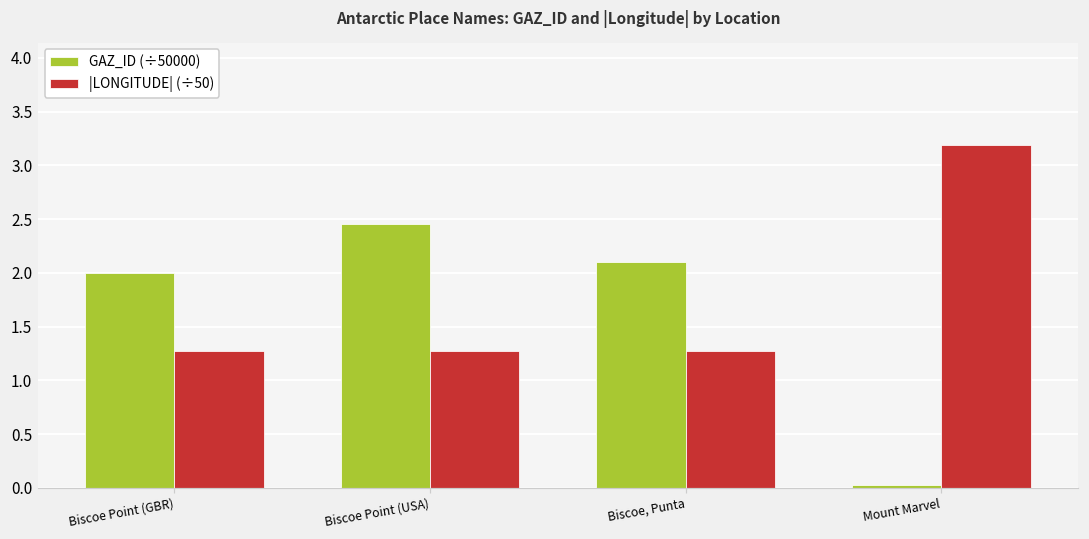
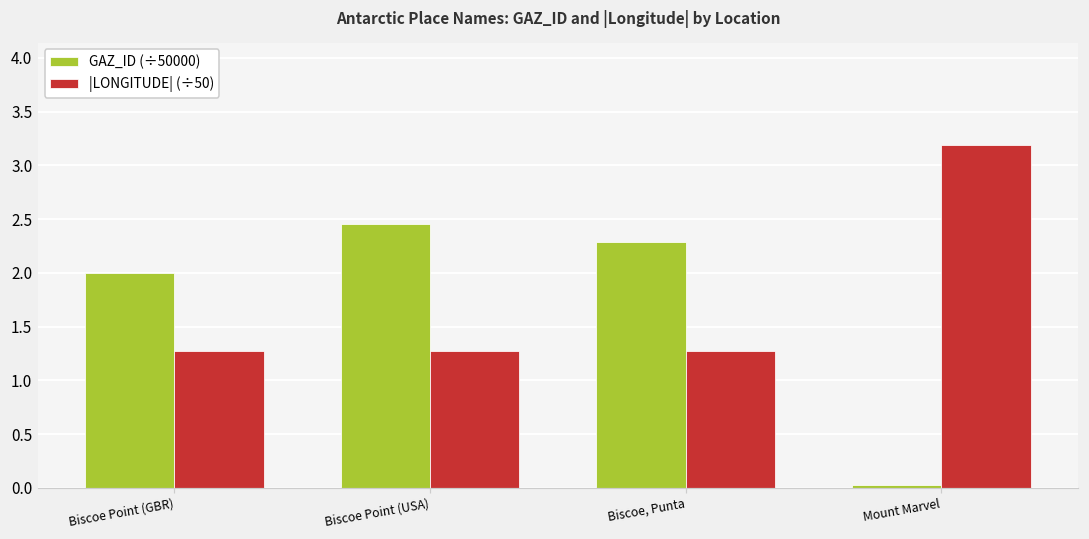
  {
    "GAZ_ID (÷50000)": {
      "Biscoe Point (GBR)": 2.0,
      "Biscoe Point (USA)": 2.5,
-     "Biscoe, Punta": 2.1,
+     "Biscoe, Punta": 2.3,
      "Mount Marvel": 0.0
    },
    "|LONGITUDE| (÷50)": {
      "Biscoe Point (GBR)": 1.3,
      "Biscoe Point (USA)": 1.3,
      "Biscoe, Punta": 1.3,
      "Mount Marvel": 3.2
    }
  }
